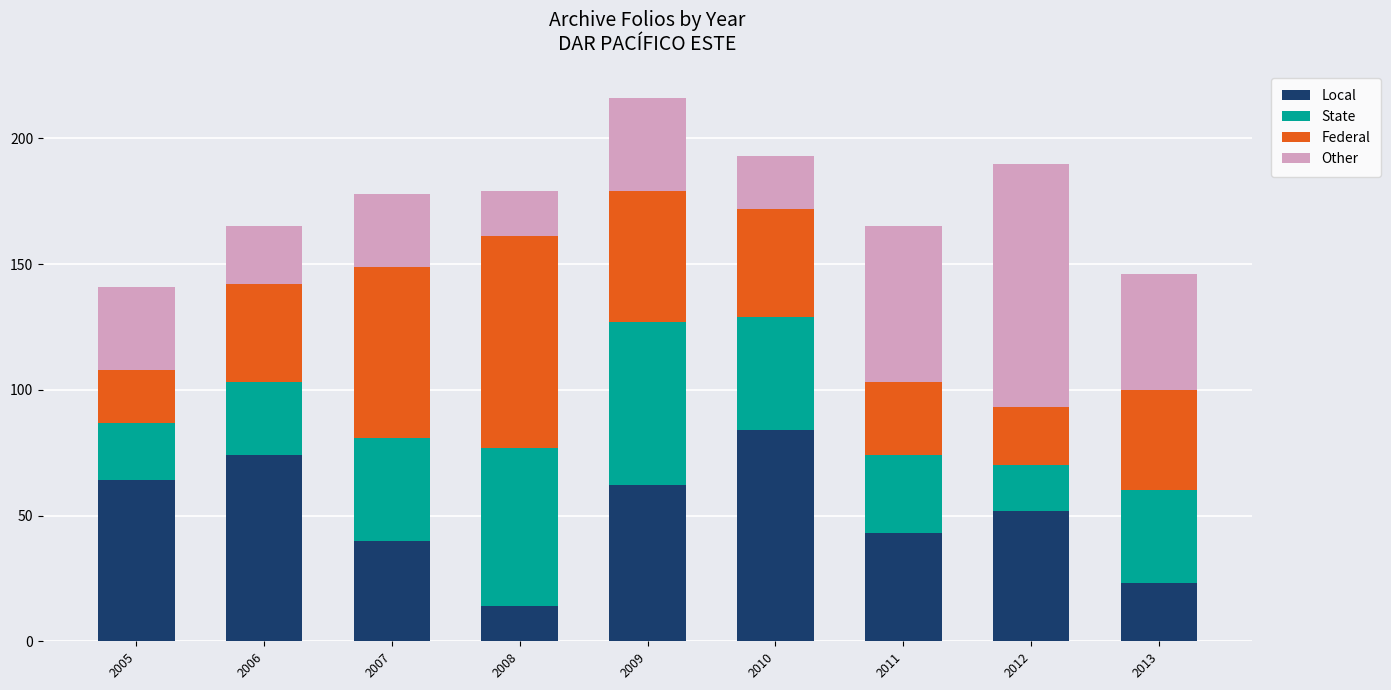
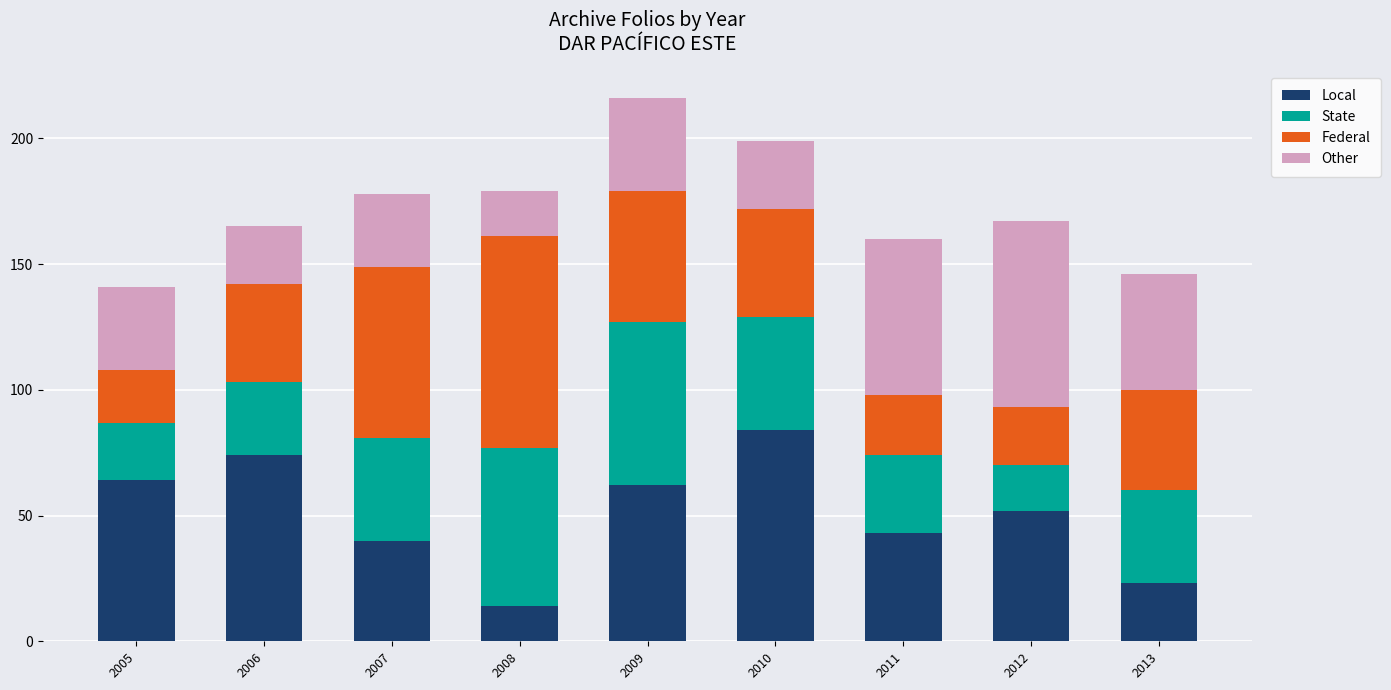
  {
    "Local": {
      "2005": 64,
      "2006": 74,
      "2007": 40,
      "2008": 14,
      "2009": 62,
      "2010": 84,
      "2011": 43,
      "2012": 52,
      "2013": 23
    },
    "State": {
      "2005": 23,
      "2006": 29,
      "2007": 41,
      "2008": 63,
      "2009": 65,
      "2010": 45,
      "2011": 31,
      "2012": 18,
      "2013": 37
    },
    "Federal": {
      "2005": 21,
      "2006": 39,
      "2007": 68,
      "2008": 84,
      "2009": 52,
      "2010": 43,
-     "2011": 29,
+     "2011": 24,
      "2012": 23,
      "2013": 40
    },
    "Other": {
      "2005": 33,
      "2006": 23,
      "2007": 29,
      "2008": 18,
      "2009": 37,
-     "2010": 21,
+     "2010": 27,
      "2011": 62,
-     "2012": 97,
+     "2012": 74,
      "2013": 46
    }
  }
